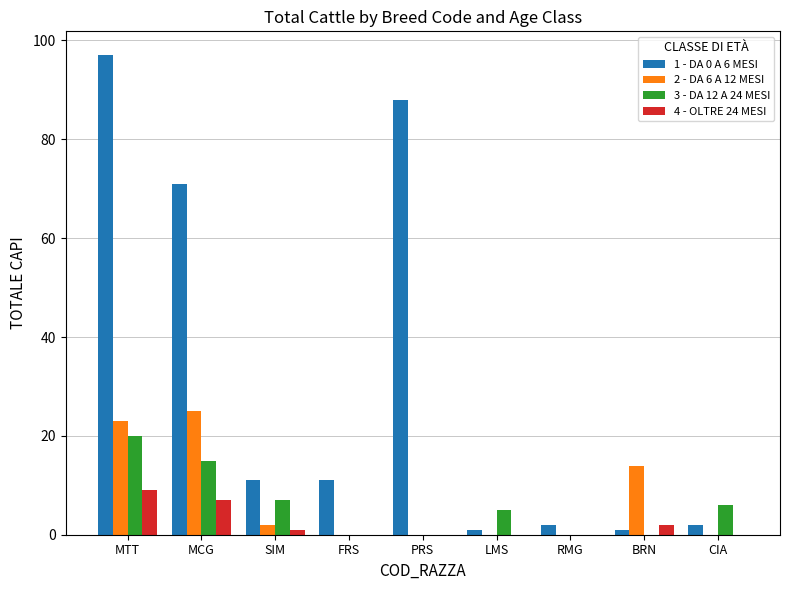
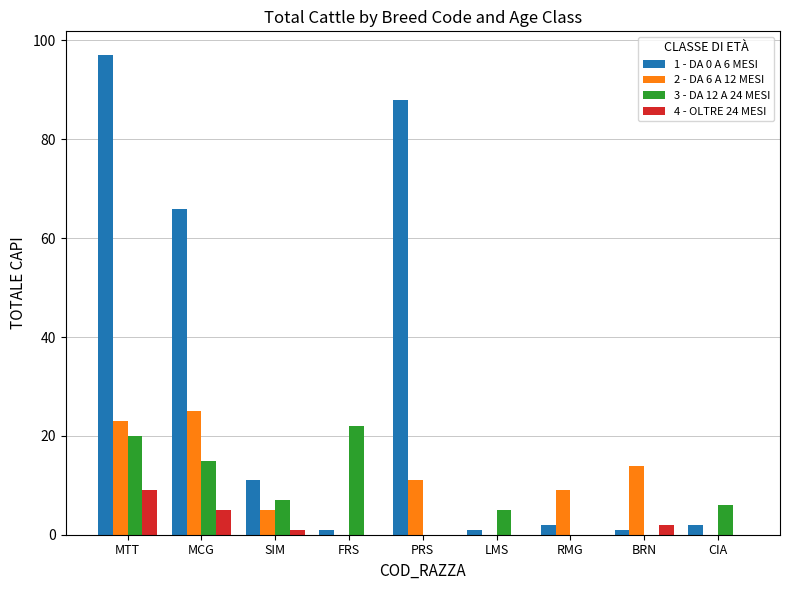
  {
    "1 - DA 0 A 6 MESI": {
      "MTT": 97,
-     "MCG": 71,
+     "MCG": 66,
      "SIM": 11,
-     "FRS": 11,
+     "FRS": 1,
      "PRS": 88,
      "LMS": 1,
      "RMG": 2,
      "BRN": 1,
      "CIA": 2
    },
    "2 - DA 6 A 12 MESI": {
      "MTT": 23,
      "MCG": 25,
-     "SIM": 2,
+     "SIM": 5,
      "FRS": 0,
-     "PRS": 0,
+     "PRS": 11,
      "LMS": 0,
-     "RMG": 0,
+     "RMG": 9,
      "BRN": 14,
      "CIA": 0
    },
    "3 - DA 12 A 24 MESI": {
      "MTT": 20,
      "MCG": 15,
      "SIM": 7,
-     "FRS": 0,
+     "FRS": 22,
      "PRS": 0,
      "LMS": 5,
      "RMG": 0,
      "BRN": 0,
      "CIA": 6
    },
    "4 - OLTRE 24 MESI": {
      "MTT": 9,
-     "MCG": 7,
+     "MCG": 5,
      "SIM": 1,
      "FRS": 0,
      "PRS": 0,
      "LMS": 0,
      "RMG": 0,
      "BRN": 2,
      "CIA": 0
    }
  }
